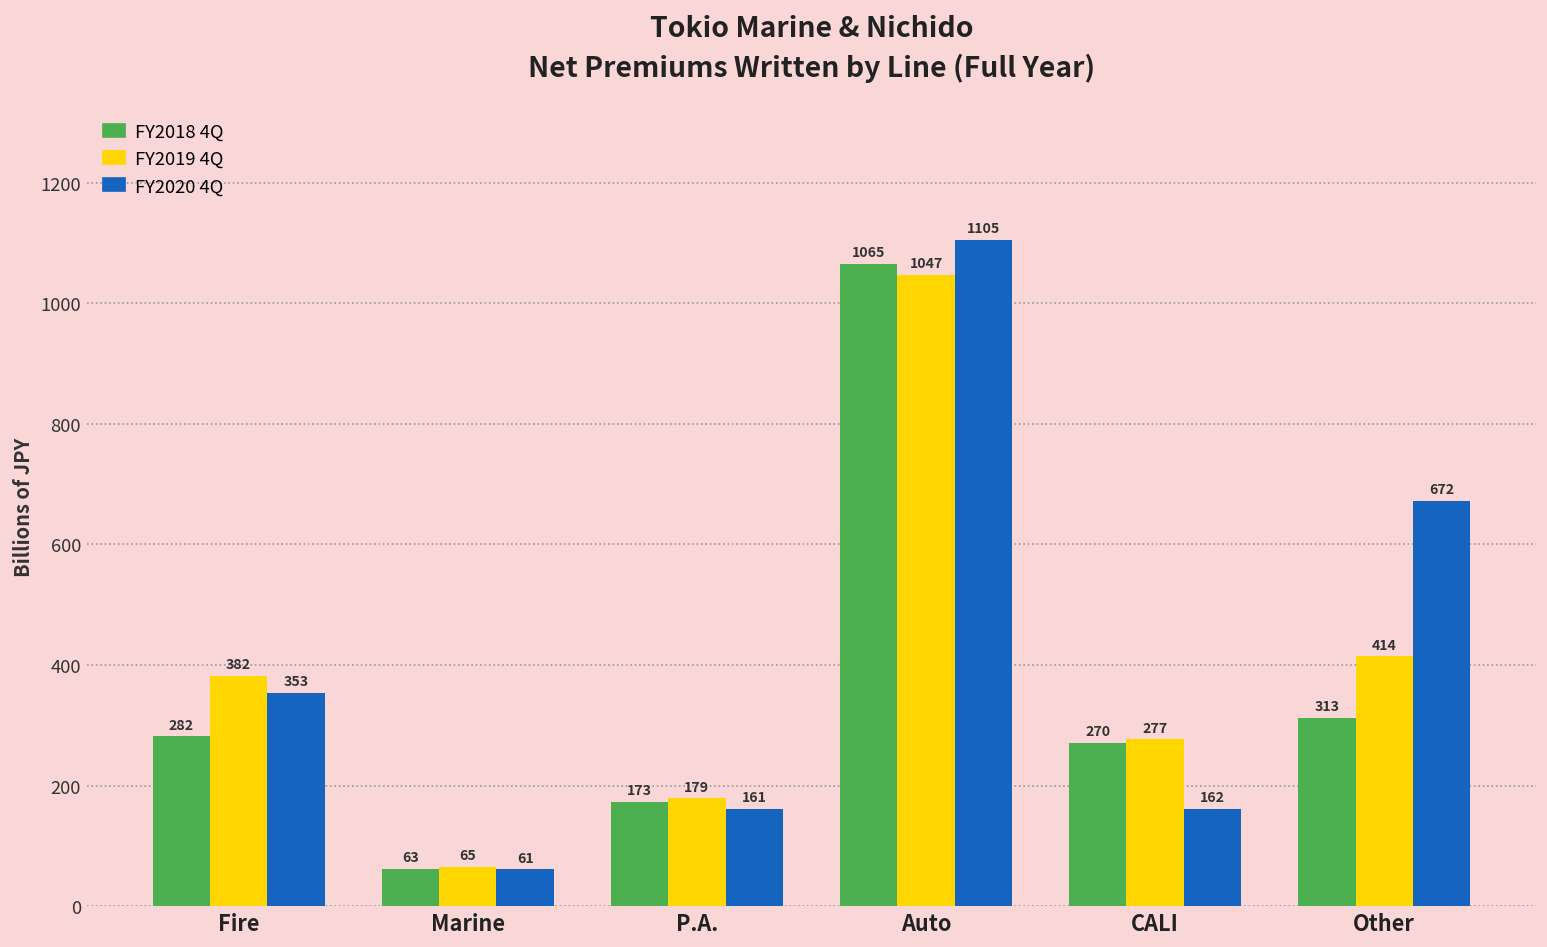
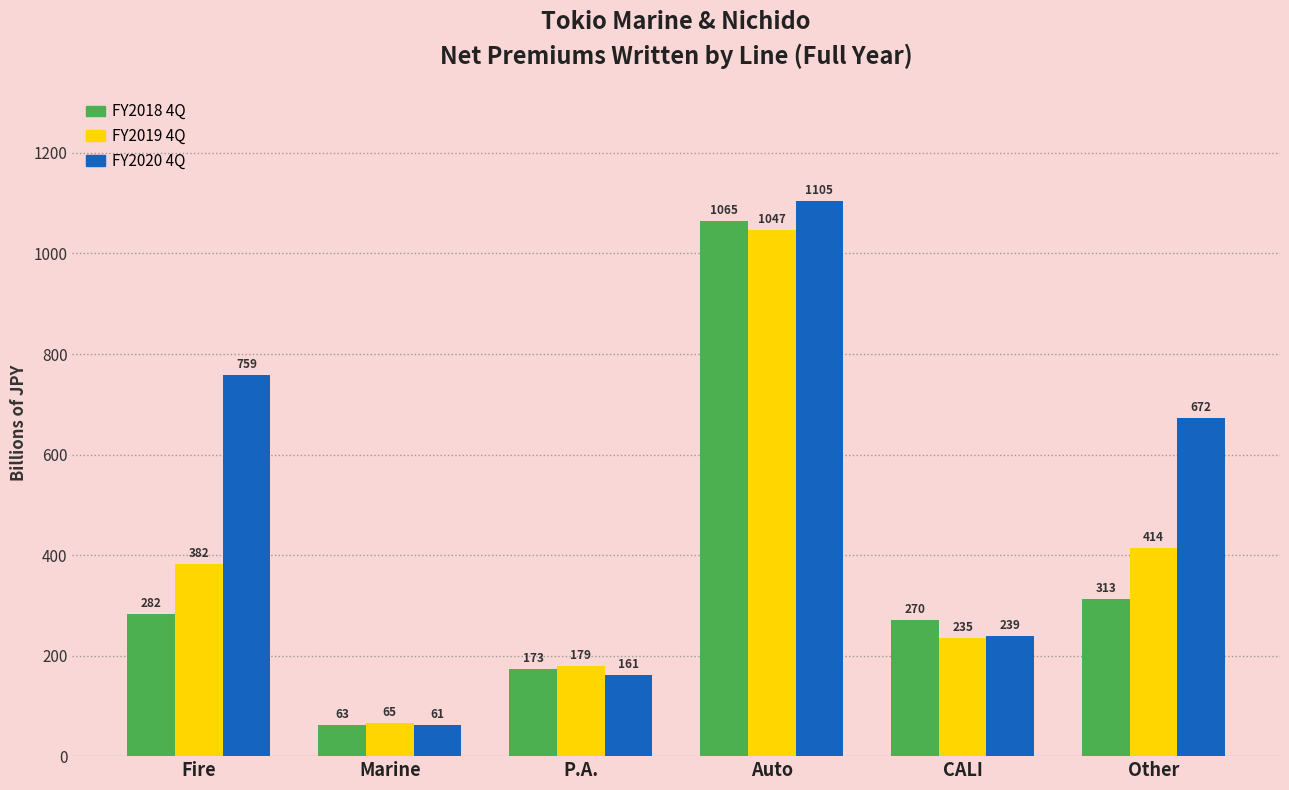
  {
    "FY2018 4Q": {
      "Fire": 282,
      "Marine": 63,
      "P.A.": 173,
      "Auto": 1065,
      "CALI": 270,
      "Other": 313
    },
    "FY2019 4Q": {
      "Fire": 382,
      "Marine": 65,
      "P.A.": 179,
      "Auto": 1047,
-     "CALI": 277,
+     "CALI": 235,
      "Other": 414
    },
    "FY2020 4Q": {
-     "Fire": 353,
+     "Fire": 759,
      "Marine": 61,
      "P.A.": 161,
      "Auto": 1105,
-     "CALI": 162,
+     "CALI": 239,
      "Other": 672
    }
  }
